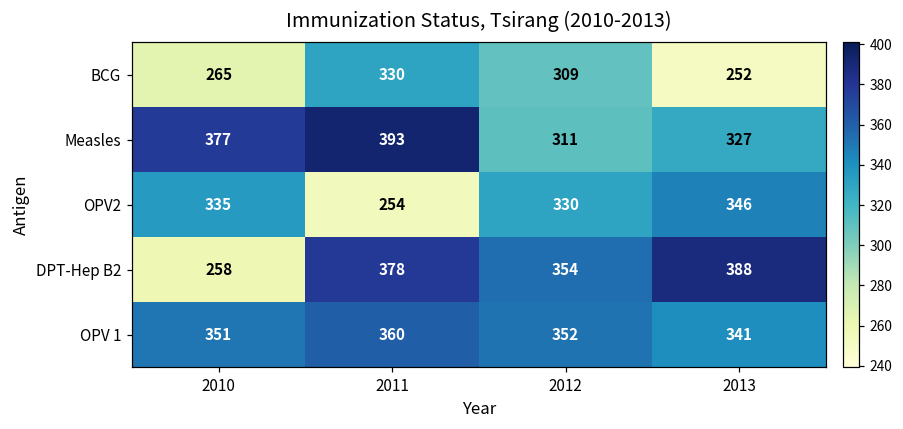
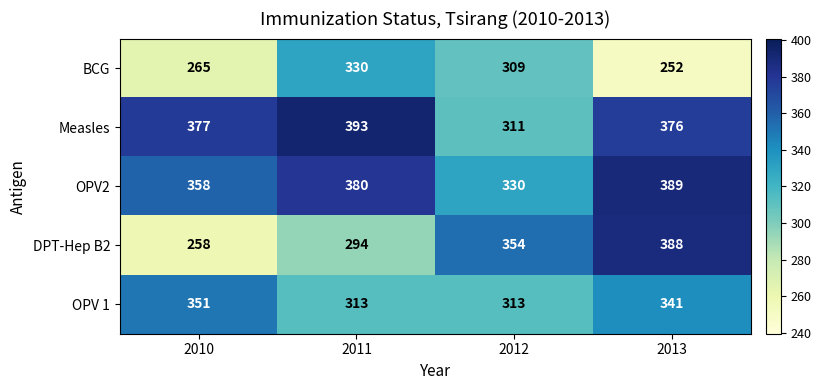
  {
    "BCG": {
      "2010": 265,
      "2011": 330,
      "2012": 309,
      "2013": 252
    },
    "Measles": {
      "2010": 377,
      "2011": 393,
      "2012": 311,
-     "2013": 327
+     "2013": 376
    },
    "OPV2": {
-     "2010": 335,
-     "2011": 254,
+     "2010": 358,
+     "2011": 380,
      "2012": 330,
-     "2013": 346
+     "2013": 389
    },
    "DPT-Hep B2": {
      "2010": 258,
-     "2011": 378,
+     "2011": 294,
      "2012": 354,
      "2013": 388
    },
    "OPV 1": {
      "2010": 351,
-     "2011": 360,
-     "2012": 352,
+     "2011": 313,
+     "2012": 313,
      "2013": 341
    }
  }
